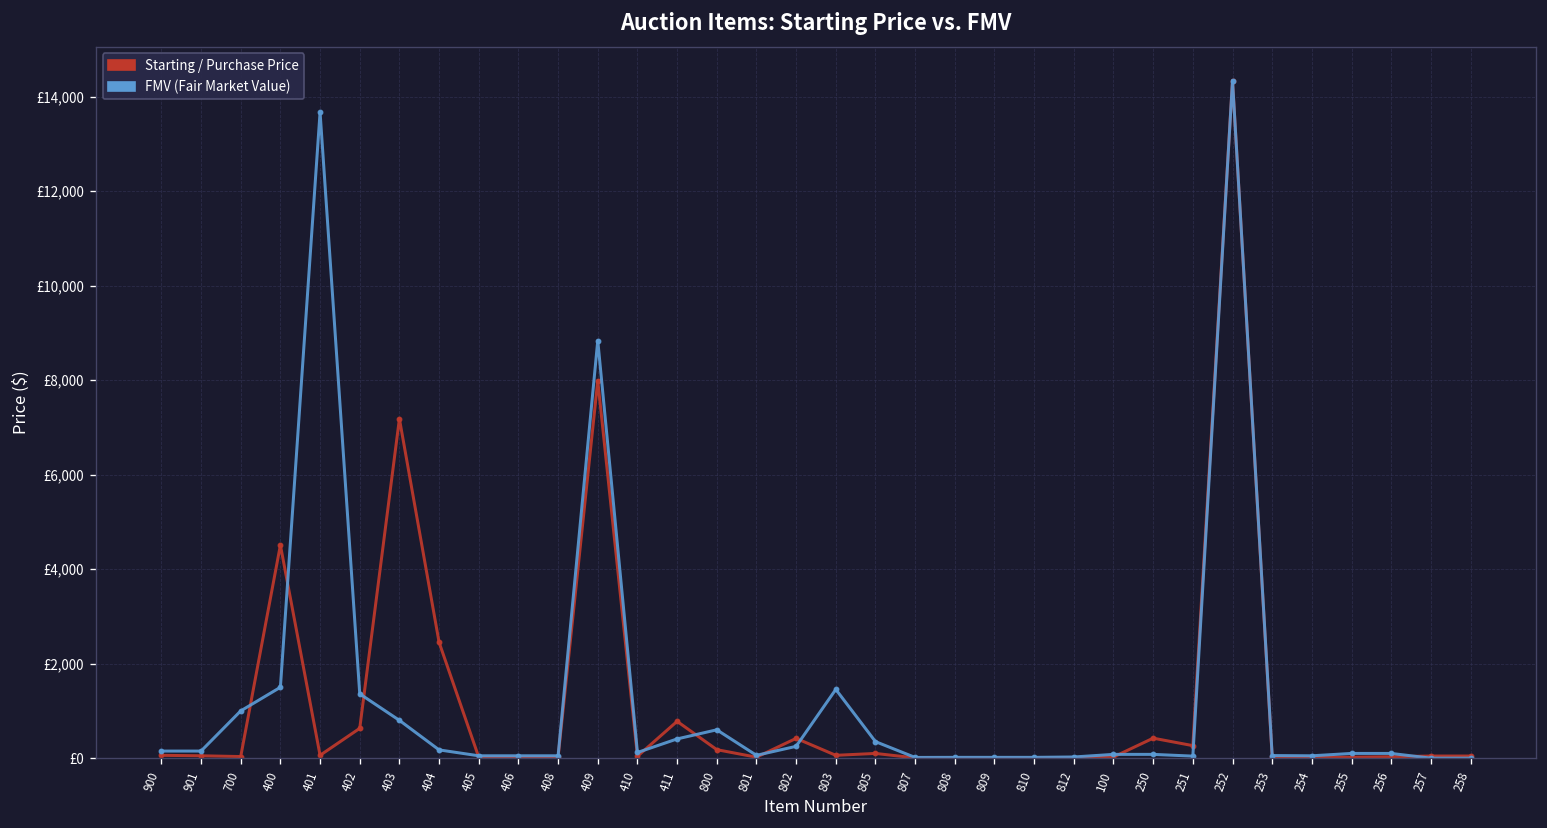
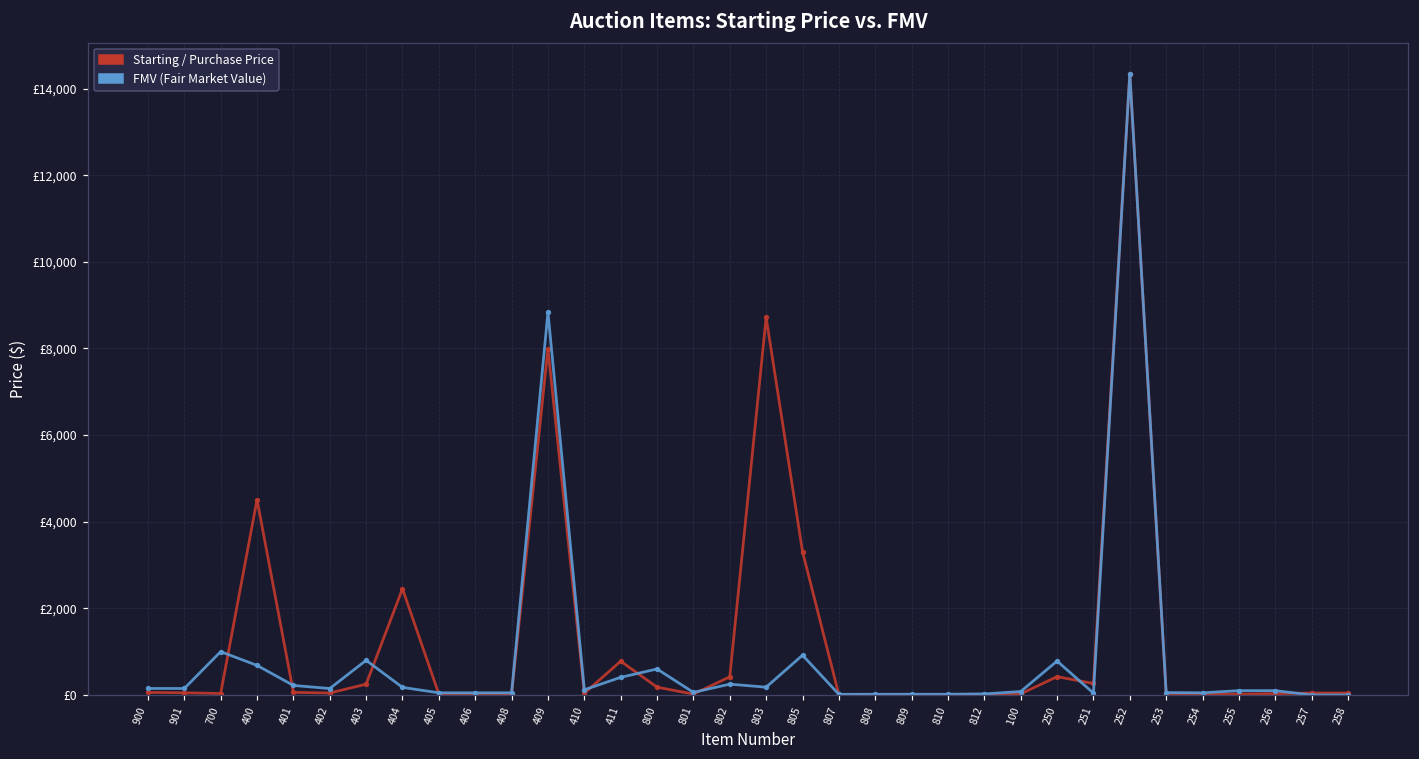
  {
    "Starting / Purchase Price": {
      "900": "£100",
      "901": "£100",
      "700": "£0",
      "400": "£4,500",
      "401": "£100",
-     "402": "£600",
-     "403": "£7,200",
+     "402": "£0",
+     "403": "£300",
      "404": "£2,500",
      "409": "£8,000",
      "410": "£0",
      "411": "£800",
      "800": "£200",
      "802": "£400",
-     "803": "£100",
-     "805": "£100",
+     "803": "£8,700",
+     "805": "£3,300",
      "250": "£400",
      "251": "£300",
      "255": "£0",
      "256": "£0"
    },
    "FMV (Fair Market Value)": {
      "900": "£200",
      "901": "£200",
      "700": "£1,000",
-     "400": "£1,500",
-     "401": "£13,700",
-     "402": "£1,400",
+     "400": "£700",
+     "401": "£200",
+     "402": "£100",
      "403": "£800",
      "404": "£200",
      "409": "£8,800",
      "410": "£100",
      "411": "£400",
      "800": "£600",
      "802": "£300",
-     "803": "£1,500",
-     "805": "£400",
-     "250": "£100",
+     "803": "£200",
+     "805": "£900",
+     "250": "£800",
      "251": "£0",
      "255": "£100",
      "256": "£100"
    }
  }
